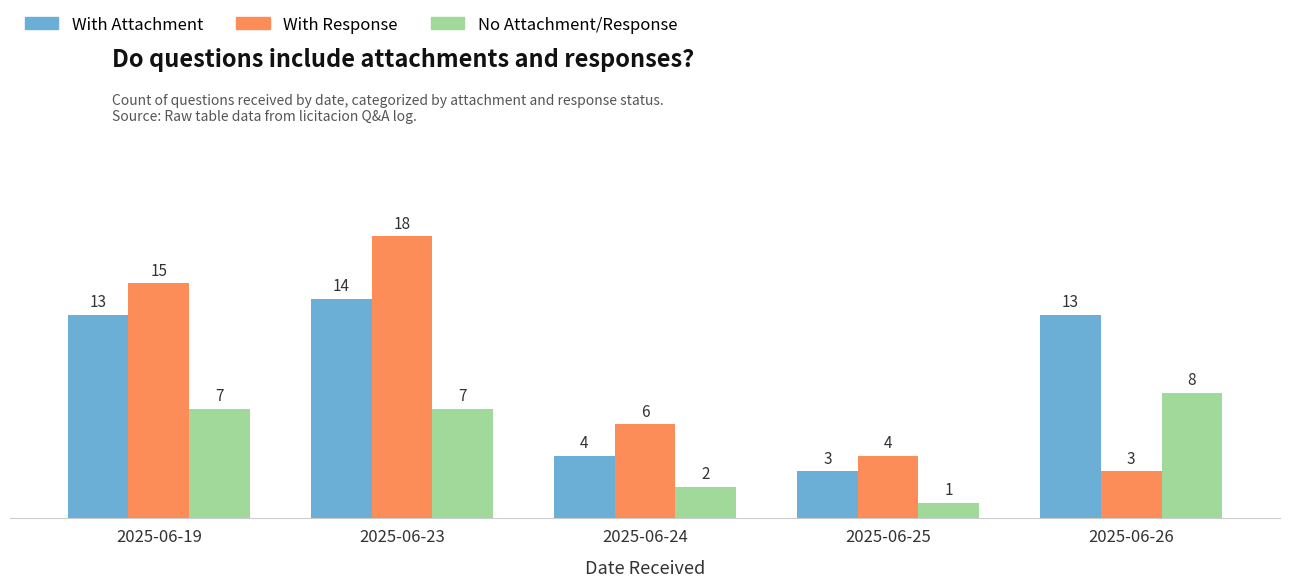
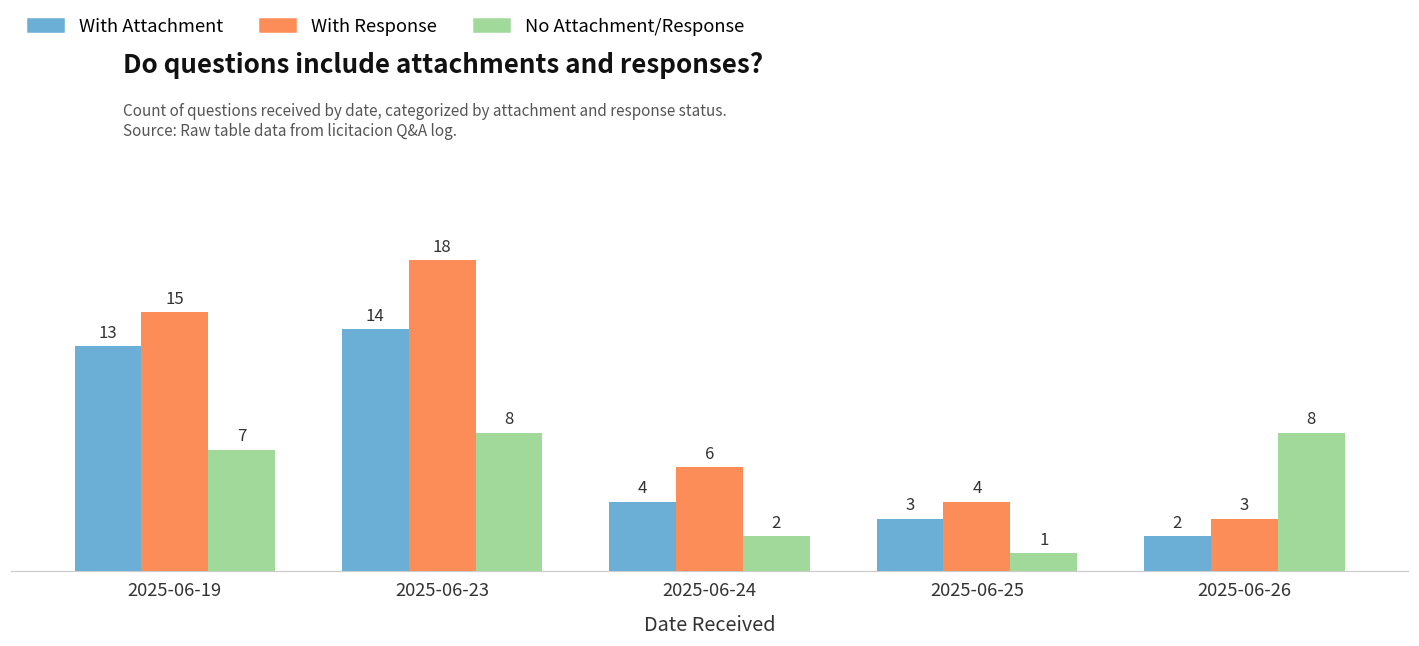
  {
    "With Attachment": {
      "2025-06-19": 13,
      "2025-06-23": 14,
      "2025-06-24": 4,
      "2025-06-25": 3,
-     "2025-06-26": 13
+     "2025-06-26": 2
    },
    "With Response": {
      "2025-06-19": 15,
      "2025-06-23": 18,
      "2025-06-24": 6,
      "2025-06-25": 4,
      "2025-06-26": 3
    },
    "No Attachment/Response": {
      "2025-06-19": 7,
-     "2025-06-23": 7,
+     "2025-06-23": 8,
      "2025-06-24": 2,
      "2025-06-25": 1,
      "2025-06-26": 8
    }
  }
